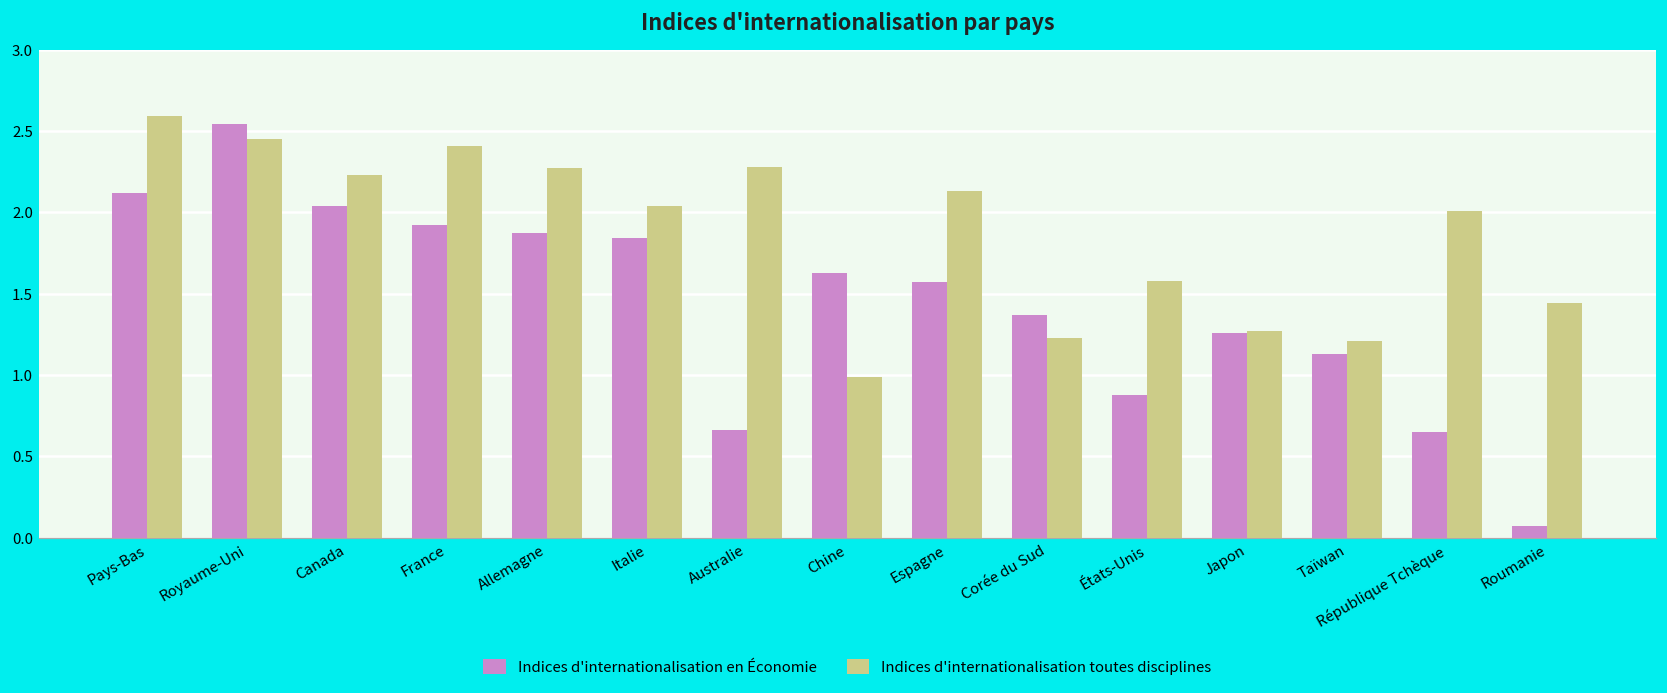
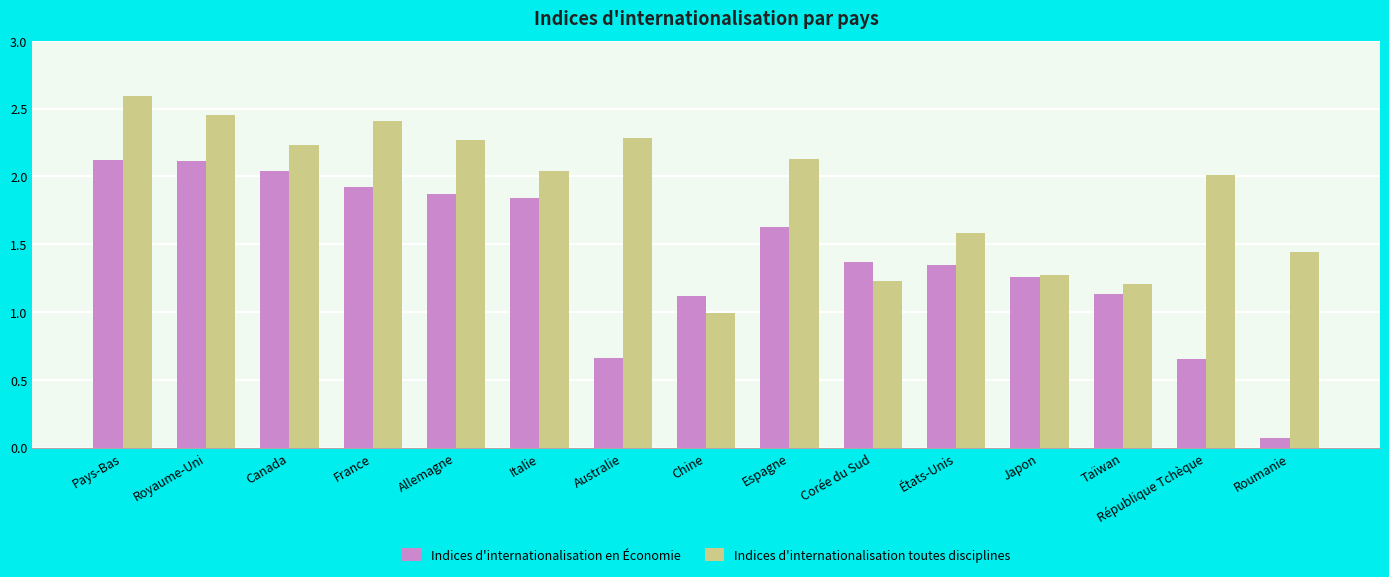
  {
    "Indices d'internationalisation en Économie": {
      "Pays-Bas": 2.12,
-     "Royaume-Uni": 2.54,
+     "Royaume-Uni": 2.11,
      "Canada": 2.04,
      "France": 1.92,
      "Allemagne": 1.87,
      "Italie": 1.84,
      "Australie": 0.66,
-     "Chine": 1.63,
-     "Espagne": 1.57,
+     "Chine": 1.12,
+     "Espagne": 1.63,
      "Corée du Sud": 1.37,
-     "États-Unis": 0.88,
+     "États-Unis": 1.35,
      "Japon": 1.26,
      "Taïwan": 1.13,
      "République Tchèque": 0.65,
      "Roumanie": 0.07
    },
    "Indices d'internationalisation toutes disciplines": {
      "Pays-Bas": 2.59,
      "Royaume-Uni": 2.45,
      "Canada": 2.23,
      "France": 2.41,
      "Allemagne": 2.27,
      "Italie": 2.04,
      "Australie": 2.28,
      "Chine": 0.99,
      "Espagne": 2.13,
      "Corée du Sud": 1.23,
      "États-Unis": 1.58,
      "Japon": 1.27,
      "Taïwan": 1.21,
      "République Tchèque": 2.01,
      "Roumanie": 1.44
    }
  }
